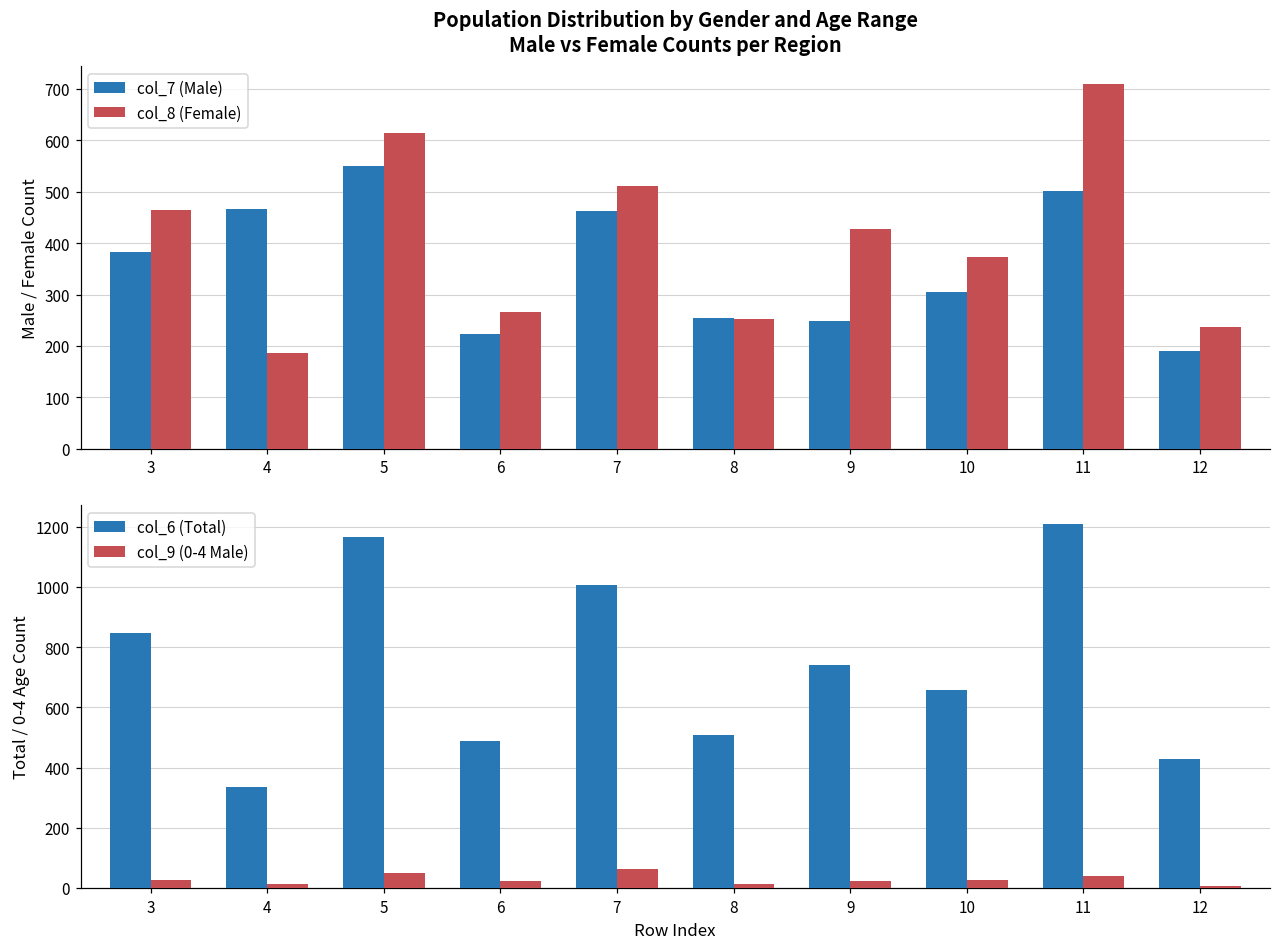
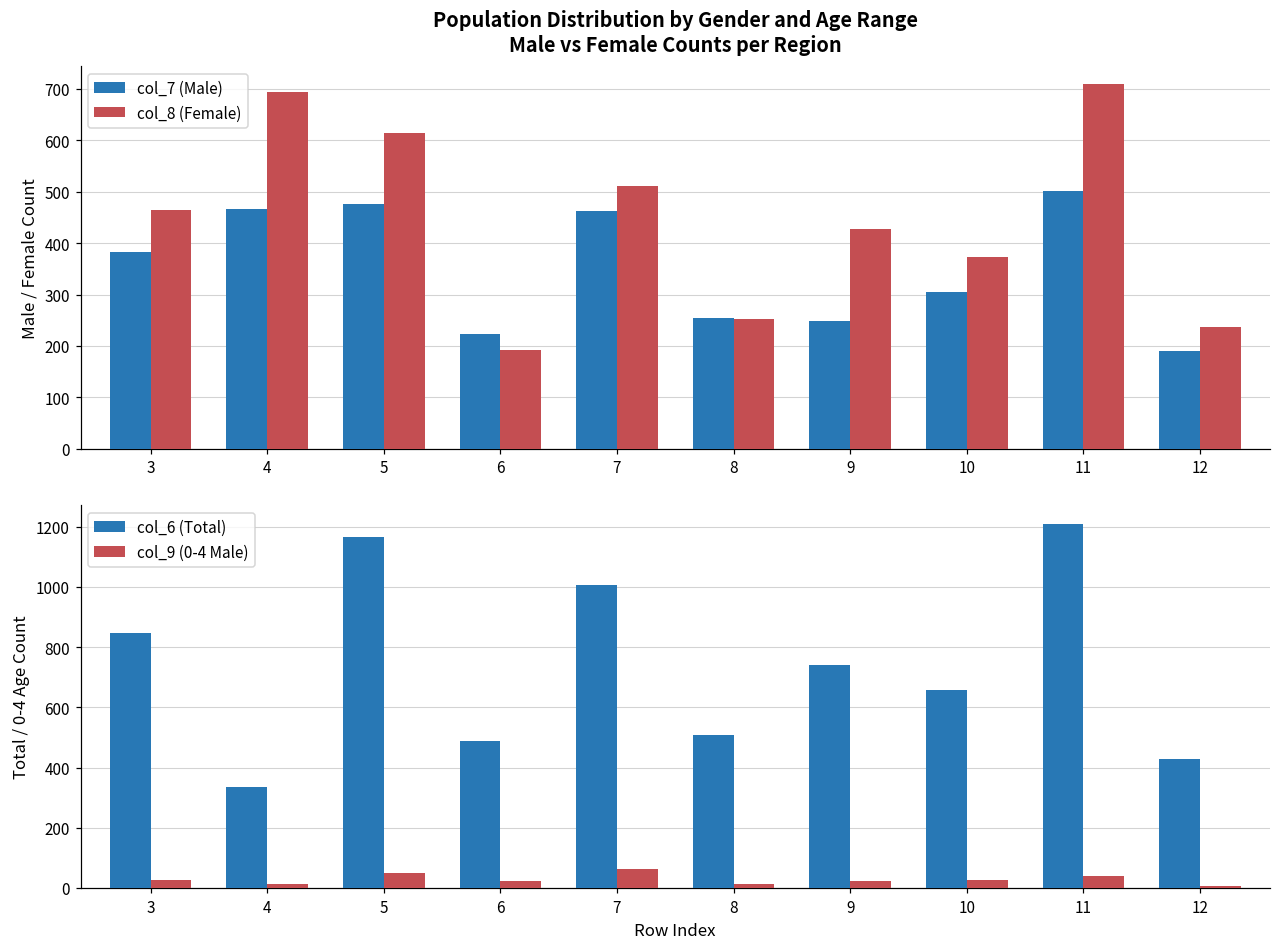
  {
    "Population Distribution by Gender and Age Range Male vs Female Counts per Region": {
      "col_7 (Male)": {
        "3": 380,
        "4": 470,
-       "5": 550,
+       "5": 480,
        "6": 220,
        "7": 460,
        "8": 250,
        "9": 250,
        "10": 300,
        "11": 500,
        "12": 190
      },
      "col_8 (Female)": {
        "3": 460,
-       "4": 190,
+       "4": 700,
        "5": 620,
-       "6": 270,
+       "6": 190,
        "7": 510,
        "8": 250,
        "9": 430,
        "10": 370,
        "11": 710,
        "12": 240
      }
    }
  }
